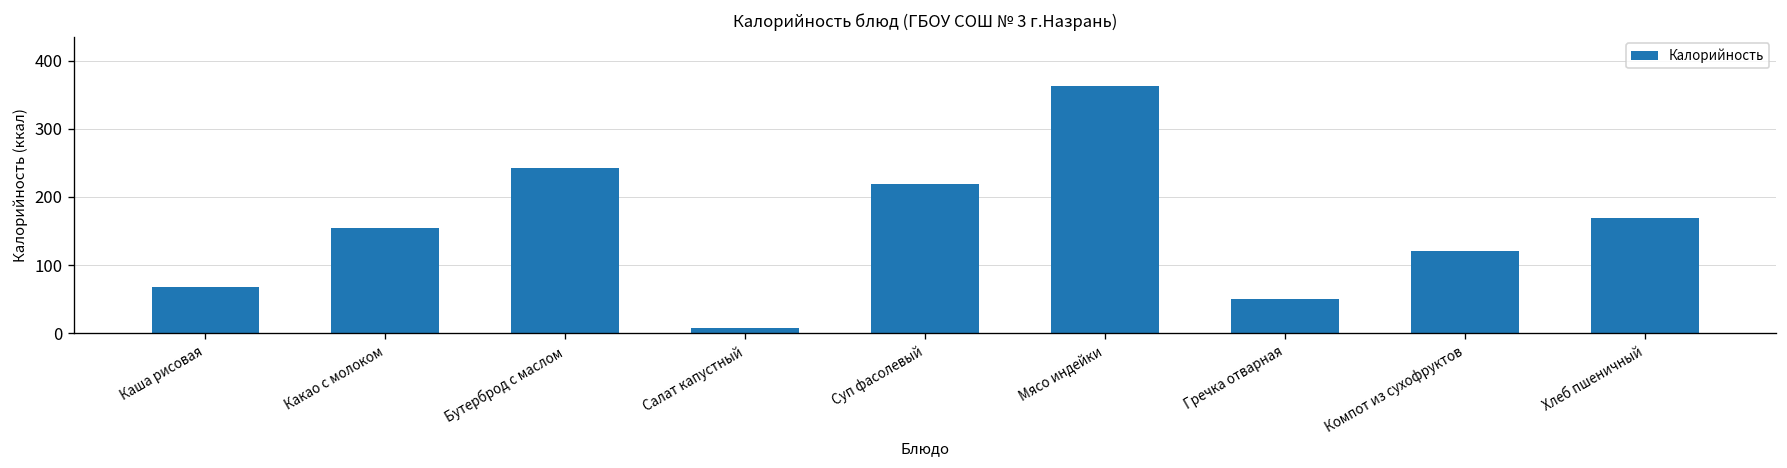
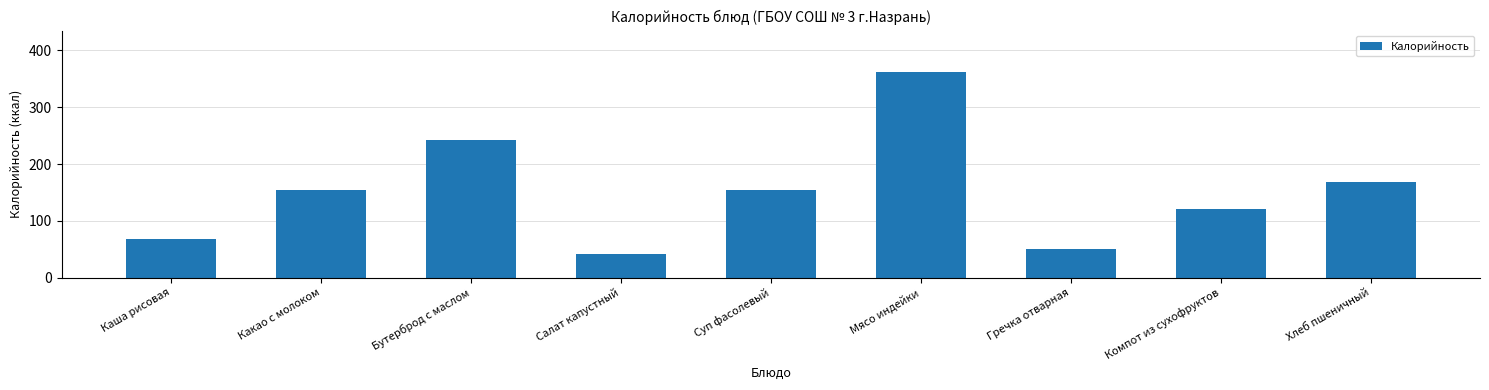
  {
    "Каша рисовая": 70,
    "Какао с молоком": 150,
    "Бутерброд с маслом": 240,
-   "Салат капустный": 10,
-   "Суп фасолевый": 220,
+   "Салат капустный": 40,
+   "Суп фасолевый": 160,
    "Мясо индейки": 360,
    "Гречка отварная": 50,
    "Компот из сухофруктов": 120,
    "Хлеб пшеничный": 170
  }
